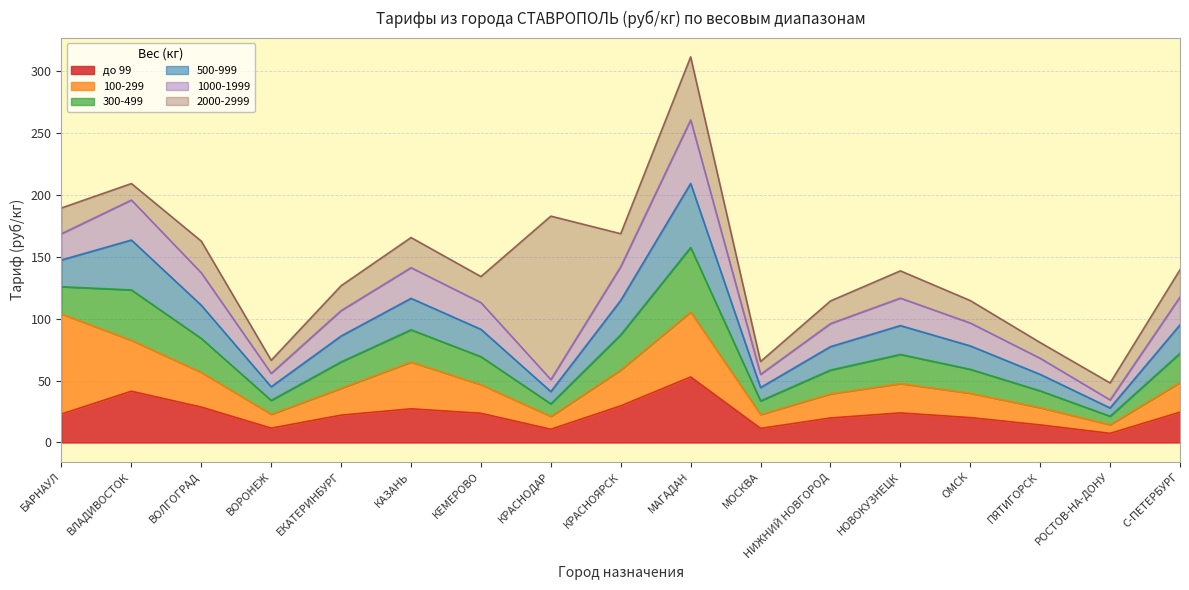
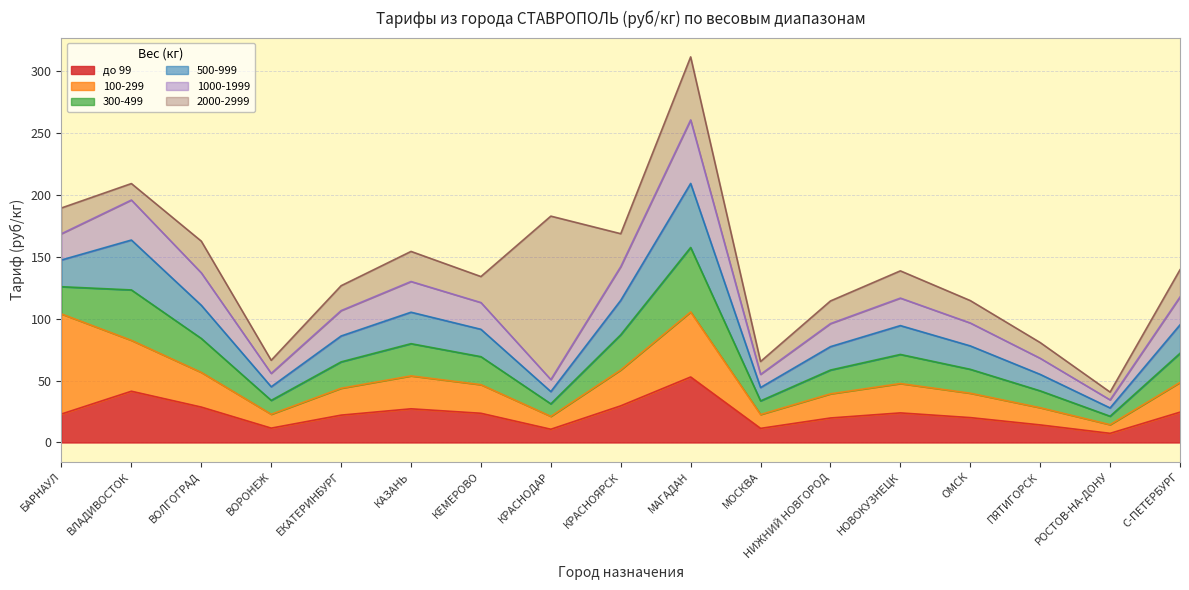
  {
    "до 99": {
      "БАРНАУЛ": 23,
      "ВЛАДИВОСТОК": 41,
      "ВОЛГОГРАД": 29,
      "ВОРОНЕЖ": 12,
      "ЕКАТЕРИНБУРГ": 22,
      "КАЗАНЬ": 27,
      "КЕМЕРОВО": 24,
      "КРАСНОДАР": 11,
      "КРАСНОЯРСК": 30,
      "МАГАДАН": 53,
      "МОСКВА": 11,
      "НИЖНИЙ НОВГОРОД": 20,
      "НОВОКУЗНЕЦК": 24,
      "ОМСК": 20,
      "ПЯТИГОРСК": 14,
      "РОСТОВ-НА-ДОНУ": 7,
      "С-ПЕТЕРБУРГ": 25
    },
    "100-299": {
      "БАРНАУЛ": 81,
      "ВЛАДИВОСТОК": 41,
      "ВОЛГОГРАД": 28,
      "ВОРОНЕЖ": 11,
      "ЕКАТЕРИНБУРГ": 22,
-     "КАЗАНЬ": 38,
+     "КАЗАНЬ": 27,
      "КЕМЕРОВО": 23,
      "КРАСНОДАР": 10,
      "КРАСНОЯРСК": 29,
      "МАГАДАН": 53,
      "МОСКВА": 11,
      "НИЖНИЙ НОВГОРОД": 19,
      "НОВОКУЗНЕЦК": 24,
      "ОМСК": 20,
      "ПЯТИГОРСК": 14,
      "РОСТОВ-НА-ДОНУ": 7,
      "С-ПЕТЕРБУРГ": 24
    },
    "300-499": {
      "БАРНАУЛ": 22,
      "ВЛАДИВОСТОК": 41,
      "ВОЛГОГРАД": 27,
      "ВОРОНЕЖ": 11,
      "ЕКАТЕРИНБУРГ": 21,
      "КАЗАНЬ": 26,
      "КЕМЕРОВО": 23,
      "КРАСНОДАР": 10,
      "КРАСНОЯРСК": 28,
      "МАГАДАН": 52,
      "МОСКВА": 11,
      "НИЖНИЙ НОВГОРОД": 19,
      "НОВОКУЗНЕЦК": 24,
      "ОМСК": 19,
      "ПЯТИГОРСК": 14,
      "РОСТОВ-НА-ДОНУ": 7,
      "С-ПЕТЕРБУРГ": 24
    },
    "500-999": {
      "БАРНАУЛ": 22,
      "ВЛАДИВОСТОК": 40,
      "ВОЛГОГРАД": 27,
      "ВОРОНЕЖ": 11,
      "ЕКАТЕРИНБУРГ": 21,
      "КАЗАНЬ": 25,
      "КЕМЕРОВО": 22,
      "КРАСНОДАР": 10,
      "КРАСНОЯРСК": 28,
      "МАГАДАН": 52,
      "МОСКВА": 11,
      "НИЖНИЙ НОВГОРОД": 19,
      "НОВОКУЗНЕЦК": 23,
      "ОМСК": 19,
      "ПЯТИГОРСК": 13,
      "РОСТОВ-НА-ДОНУ": 7,
      "С-ПЕТЕРБУРГ": 23
    },
    "1000-1999": {
      "БАРНАУЛ": 21,
      "ВЛАДИВОСТОК": 32,
      "ВОЛГОГРАД": 26,
      "ВОРОНЕЖ": 11,
      "ЕКАТЕРИНБУРГ": 21,
      "КАЗАНЬ": 25,
      "КЕМЕРОВО": 22,
      "КРАСНОДАР": 10,
      "КРАСНОЯРСК": 27,
      "МАГАДАН": 51,
      "МОСКВА": 11,
      "НИЖНИЙ НОВГОРОД": 19,
      "НОВОКУЗНЕЦК": 22,
      "ОМСК": 19,
      "ПЯТИГОРСК": 13,
      "РОСТОВ-НА-ДОНУ": 7,
      "С-ПЕТЕРБУРГ": 23
    },
    "2000-2999": {
      "БАРНАУЛ": 21,
      "ВЛАДИВОСТОК": 13,
      "ВОЛГОГРАД": 26,
      "ВОРОНЕЖ": 11,
      "ЕКАТЕРИНБУРГ": 20,
      "КАЗАНЬ": 24,
      "КЕМЕРОВО": 21,
      "КРАСНОДАР": 132,
      "КРАСНОЯРСК": 27,
      "МАГАДАН": 51,
      "МОСКВА": 10,
      "НИЖНИЙ НОВГОРОД": 18,
      "НОВОКУЗНЕЦК": 22,
      "ОМСК": 18,
      "ПЯТИГОРСК": 13,
-     "РОСТОВ-НА-ДОНУ": 14,
+     "РОСТОВ-НА-ДОНУ": 6,
      "С-ПЕТЕРБУРГ": 22
    }
  }
